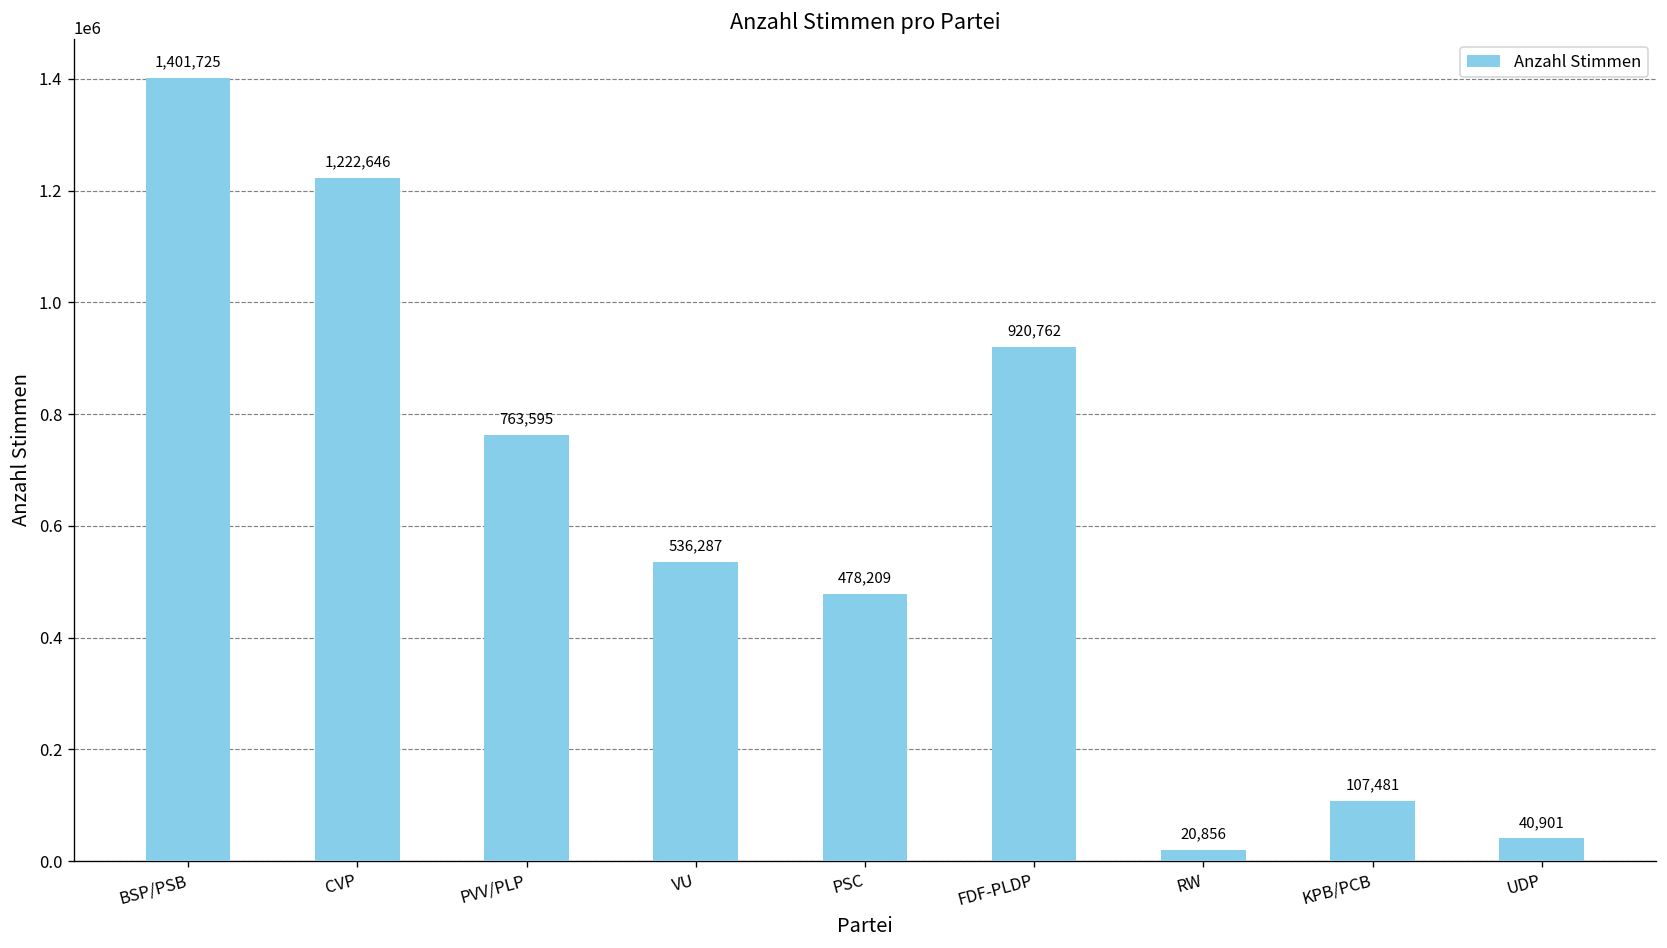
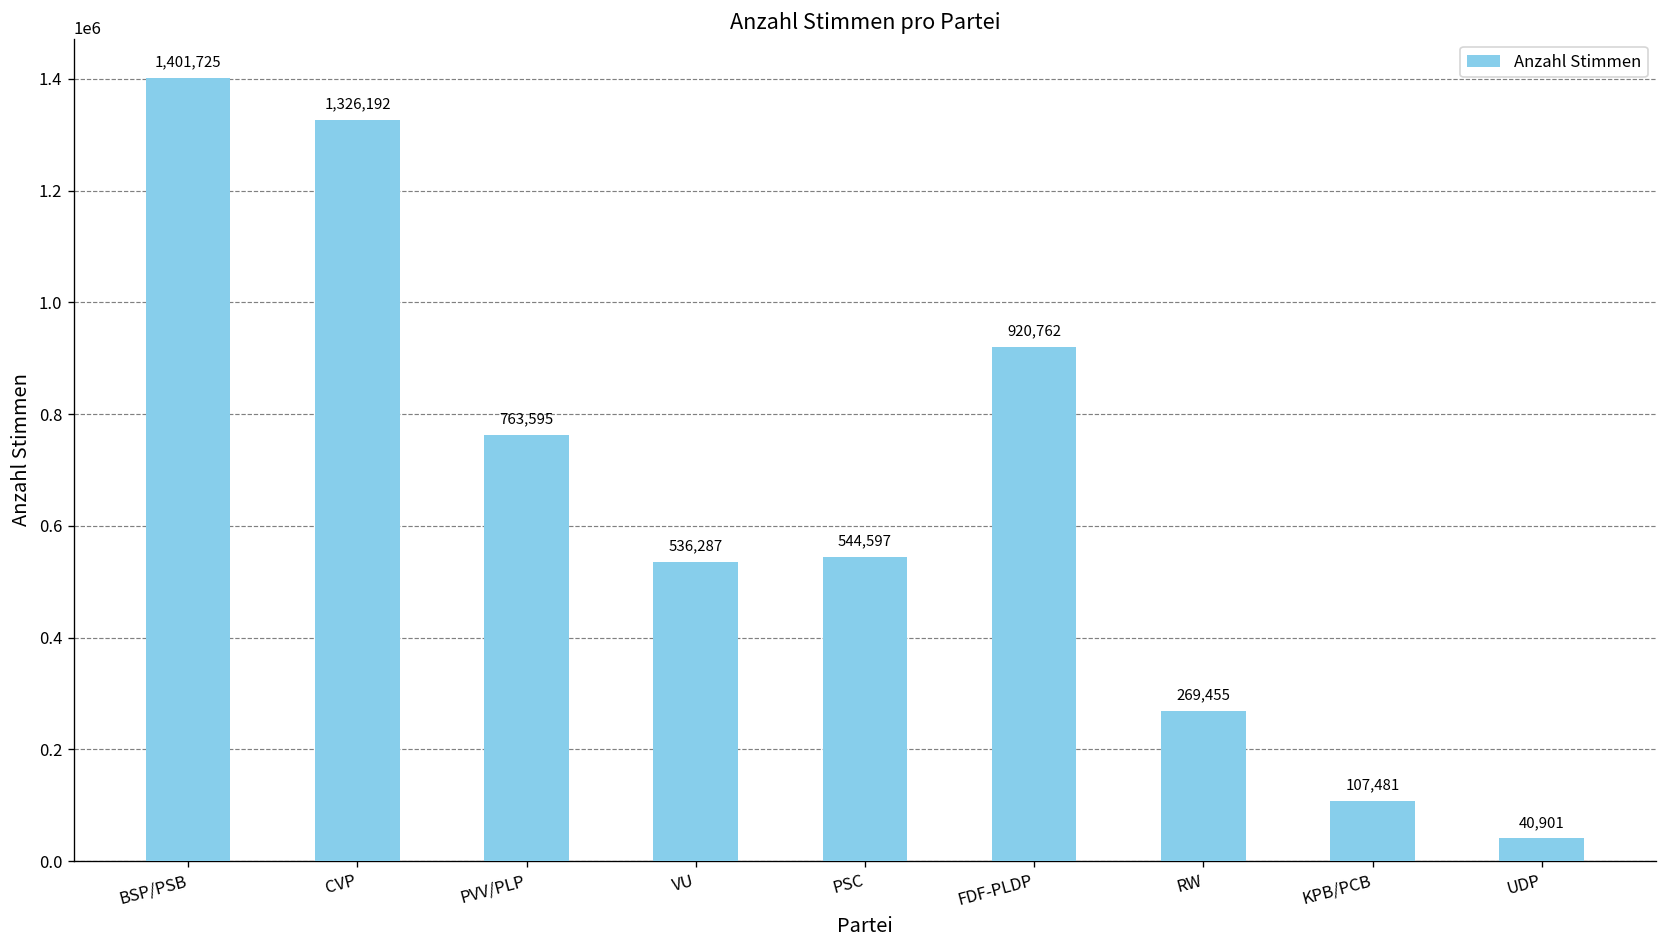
  {
    "BSP/PSB": "1,401,725",
-   "CVP": "1,222,646",
+   "CVP": "1,326,192",
    "PVV/PLP": "763,595",
    "VU": "536,287",
-   "PSC": "478,209",
+   "PSC": "544,597",
    "FDF-PLDP": "920,762",
-   "RW": "20,856",
+   "RW": "269,455",
    "KPB/PCB": "107,481",
    "UDP": "40,901"
  }
